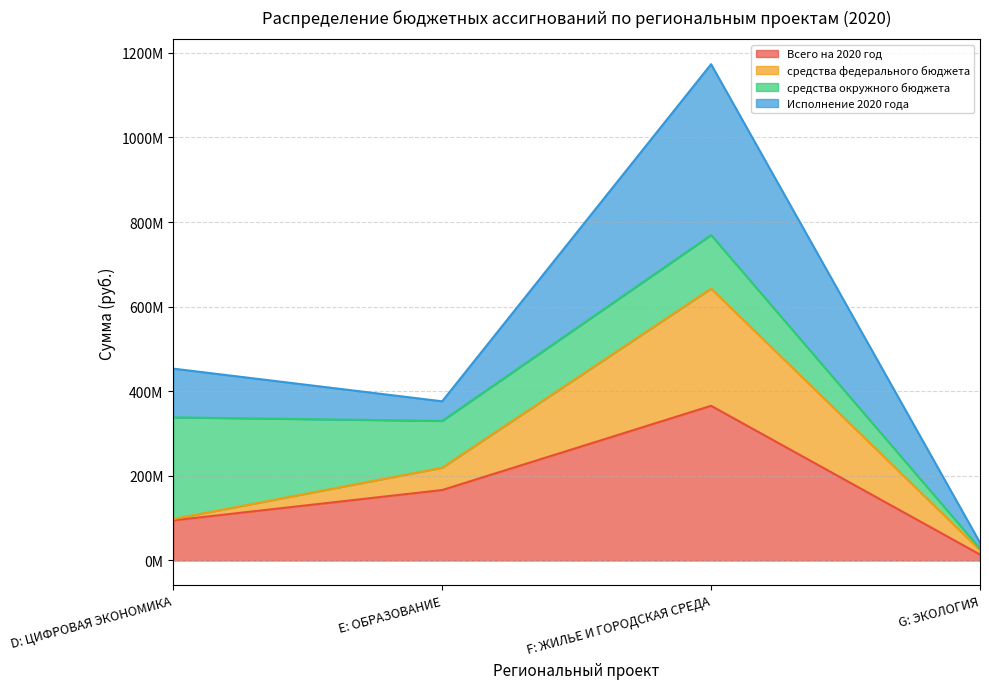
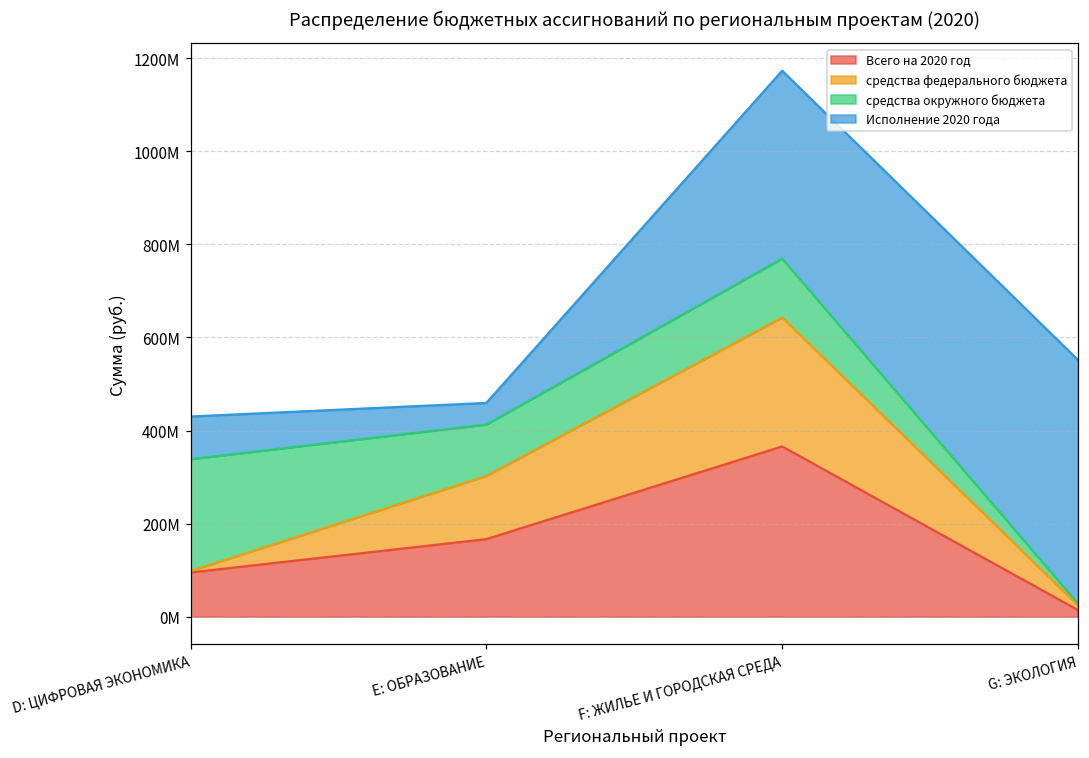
  {
    "Всего на 2020 год": {
      "E: ОБРАЗОВАНИЕ": 170000000,
      "F: ЖИЛЬЕ И ГОРОДСКАЯ СРЕДА": 370000000,
      "G: ЭКОЛОГИЯ": 10000000
    },
    "средства федерального бюджета": {
-     "E: ОБРАЗОВАНИЕ": 50000000,
+     "E: ОБРАЗОВАНИЕ": 140000000,
      "F: ЖИЛЬЕ И ГОРОДСКАЯ СРЕДА": 280000000
    },
    "средства окружного бюджета": {
      "D: ЦИФРОВАЯ ЭКОНОМИКА": 240000000,
      "E: ОБРАЗОВАНИЕ": 110000000,
      "F: ЖИЛЬЕ И ГОРОДСКАЯ СРЕДА": 130000000
    },
    "Исполнение 2020 года": {
-     "D: ЦИФРОВАЯ ЭКОНОМИКА": 120000000,
+     "D: ЦИФРОВАЯ ЭКОНОМИКА": 90000000,
      "E: ОБРАЗОВАНИЕ": 50000000,
      "F: ЖИЛЬЕ И ГОРОДСКАЯ СРЕДА": 400000000,
-     "G: ЭКОЛОГИЯ": 10000000
+     "G: ЭКОЛОГИЯ": 520000000
    }
  }
